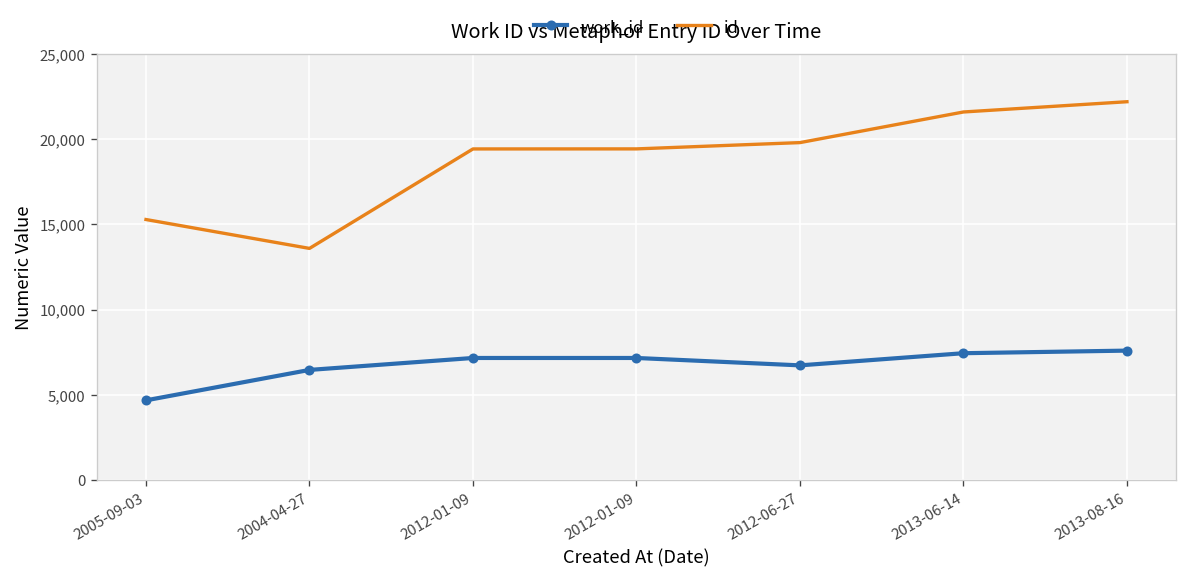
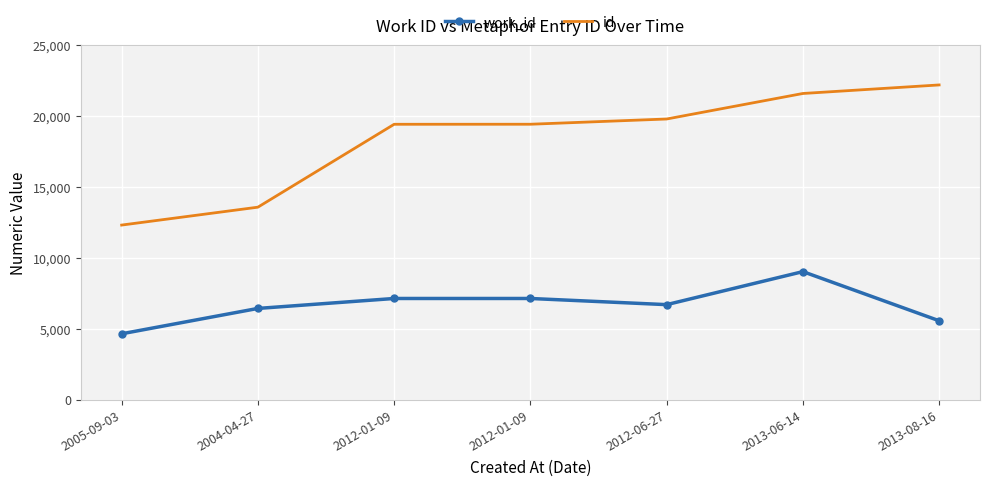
  {
    "work_id": {
      "2005-09-03": "4,700",
      "2004-04-27": "6,500",
      "2012-06-27": "6,700",
-     "2013-06-14": "7,400",
-     "2013-08-16": "7,600"
+     "2013-06-14": "9,100",
+     "2013-08-16": "5,600"
    },
    "id": {
-     "2005-09-03": "15,300",
+     "2005-09-03": "12,300",
      "2004-04-27": "13,600",
      "2012-06-27": "19,800",
      "2013-06-14": "21,600",
      "2013-08-16": "22,200"
    }
  }
